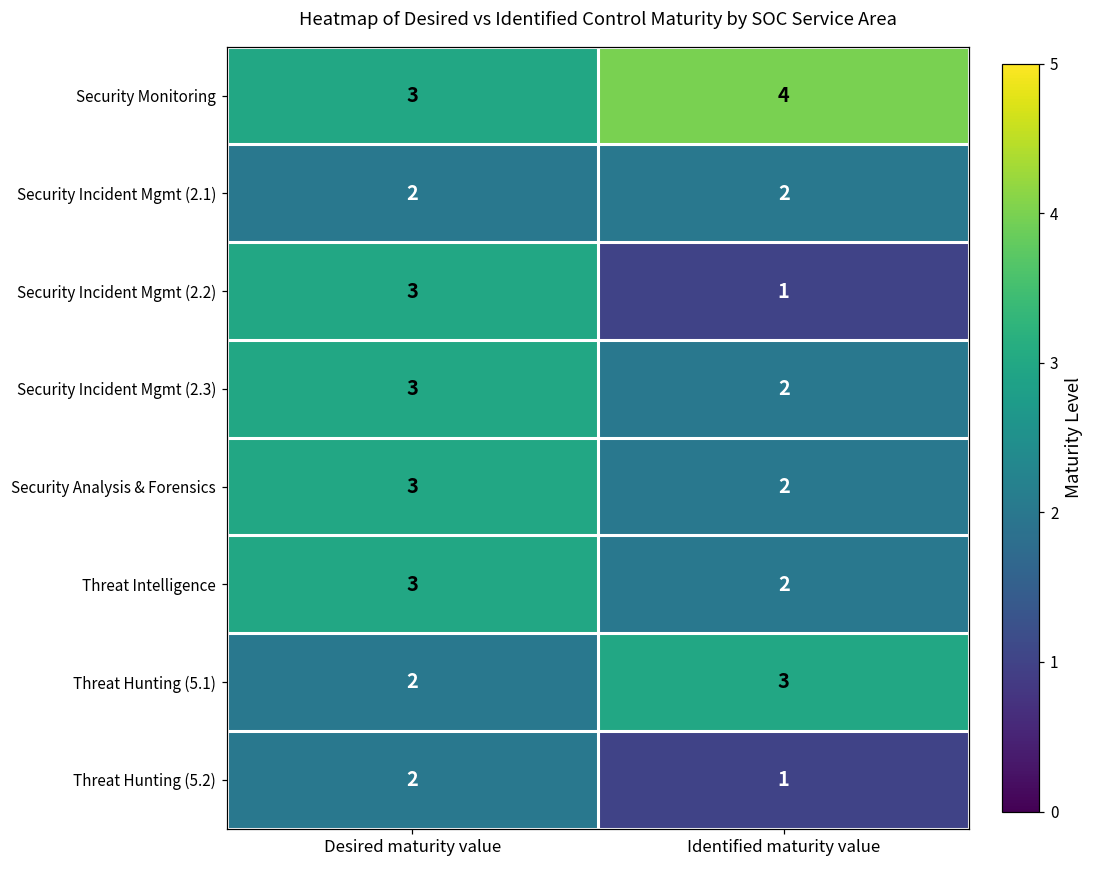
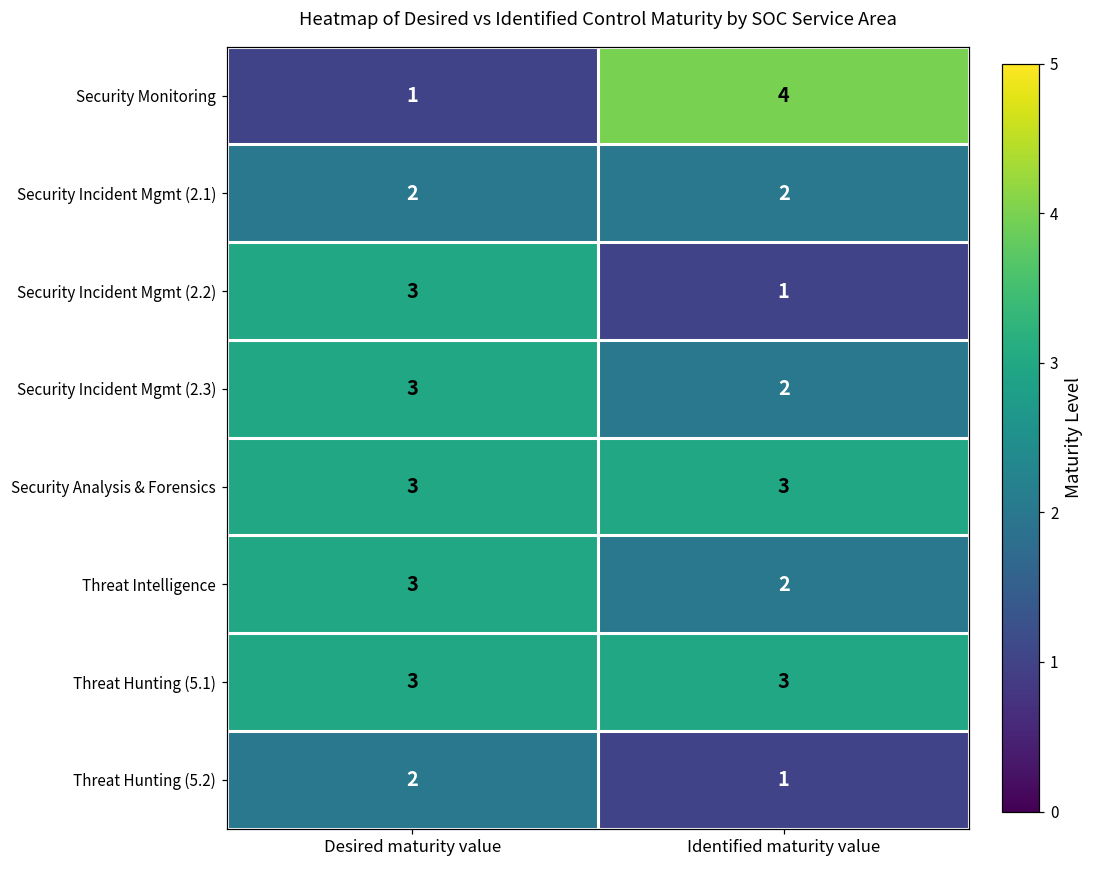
  {
    "Security Monitoring": {
-     "Desired maturity value": 3,
+     "Desired maturity value": 1,
      "Identified maturity value": 4
    },
    "Security Incident Mgmt (2.1)": {
      "Desired maturity value": 2,
      "Identified maturity value": 2
    },
    "Security Incident Mgmt (2.2)": {
      "Desired maturity value": 3,
      "Identified maturity value": 1
    },
    "Security Incident Mgmt (2.3)": {
      "Desired maturity value": 3,
      "Identified maturity value": 2
    },
    "Security Analysis & Forensics": {
      "Desired maturity value": 3,
-     "Identified maturity value": 2
+     "Identified maturity value": 3
    },
    "Threat Intelligence": {
      "Desired maturity value": 3,
      "Identified maturity value": 2
    },
    "Threat Hunting (5.1)": {
-     "Desired maturity value": 2,
+     "Desired maturity value": 3,
      "Identified maturity value": 3
    },
    "Threat Hunting (5.2)": {
      "Desired maturity value": 2,
      "Identified maturity value": 1
    }
  }
